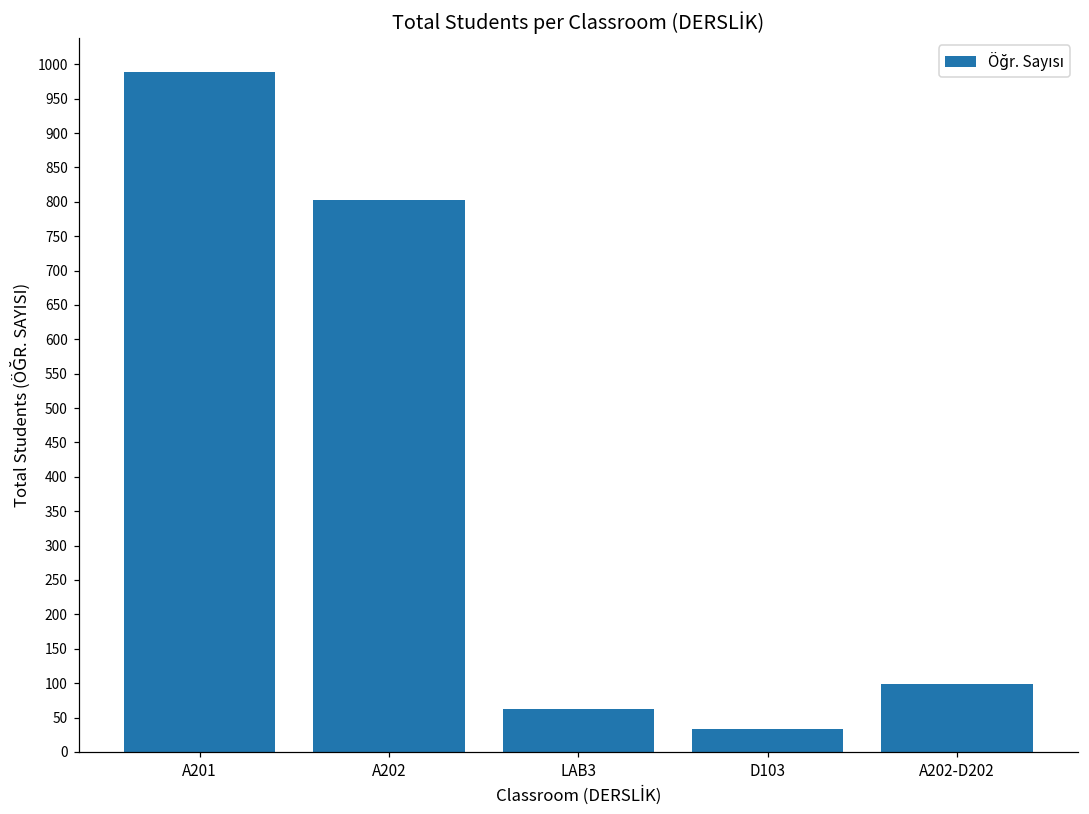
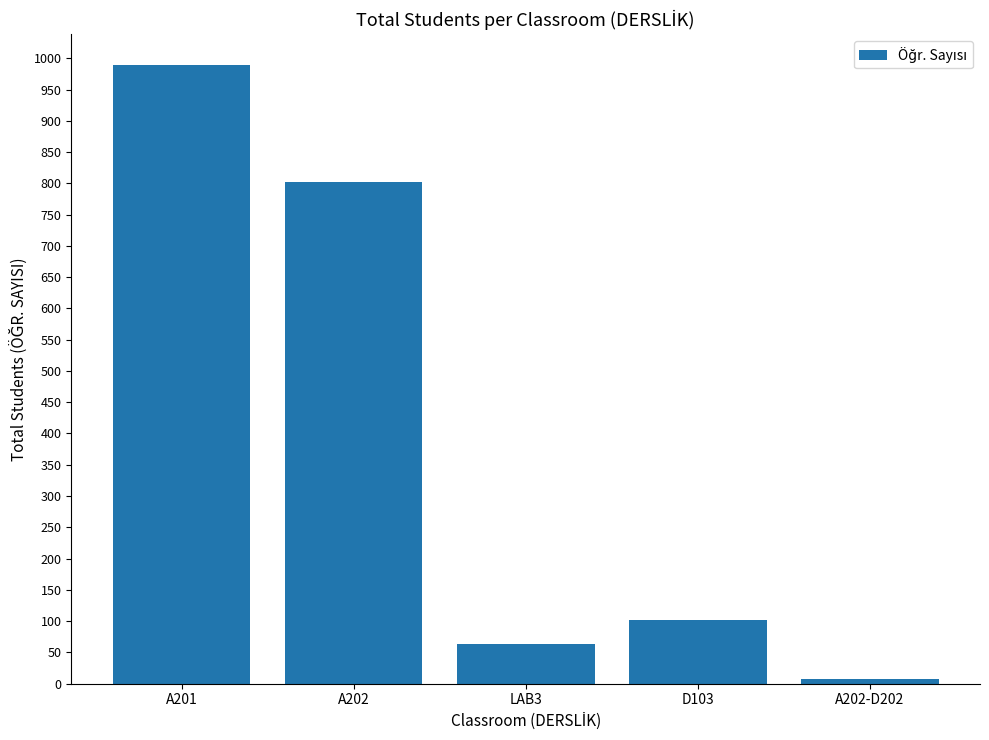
  {
    "A201": 990,
    "A202": 800,
    "LAB3": 60,
-   "D103": 30,
-   "A202-D202": 100
+   "D103": 100,
+   "A202-D202": 10
  }
